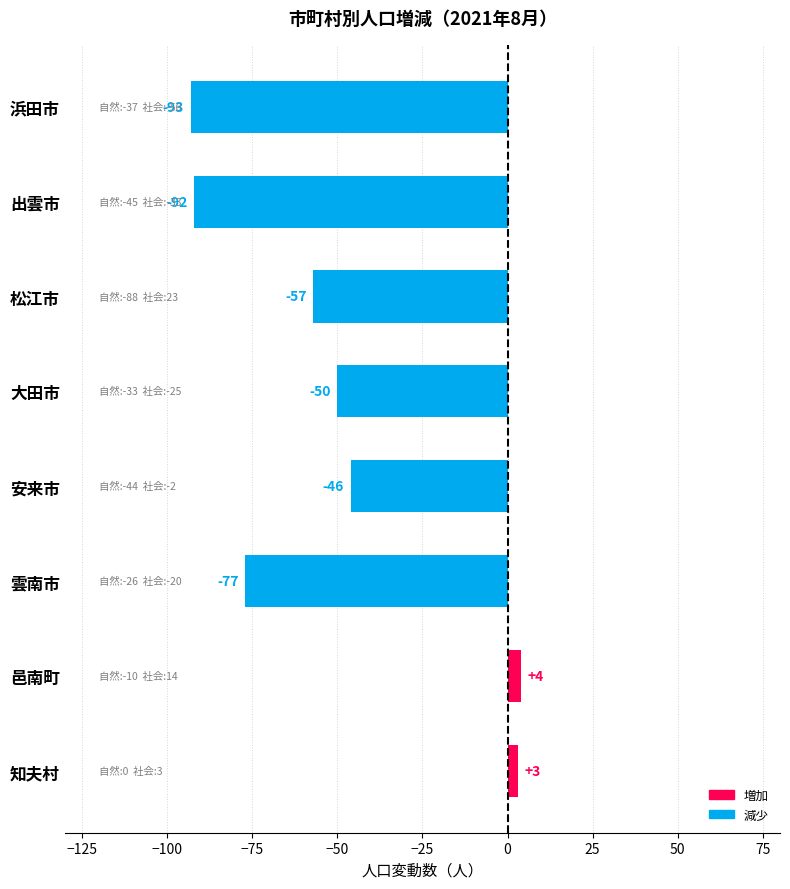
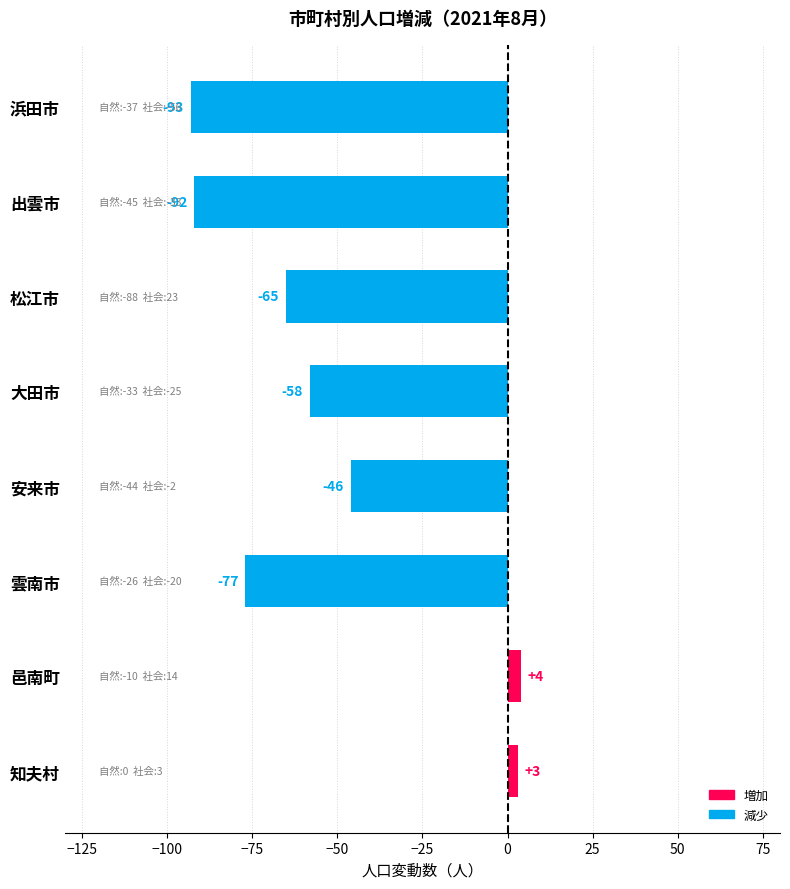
  {
-   "松江市": "-57",
-   "大田市": "-50",
+   "松江市": "-65",
+   "大田市": "-58",
    "安来市": "-46",
    "雲南市": "-77",
    "邑南町": "+4",
    "知夫村": "+3"
  }
